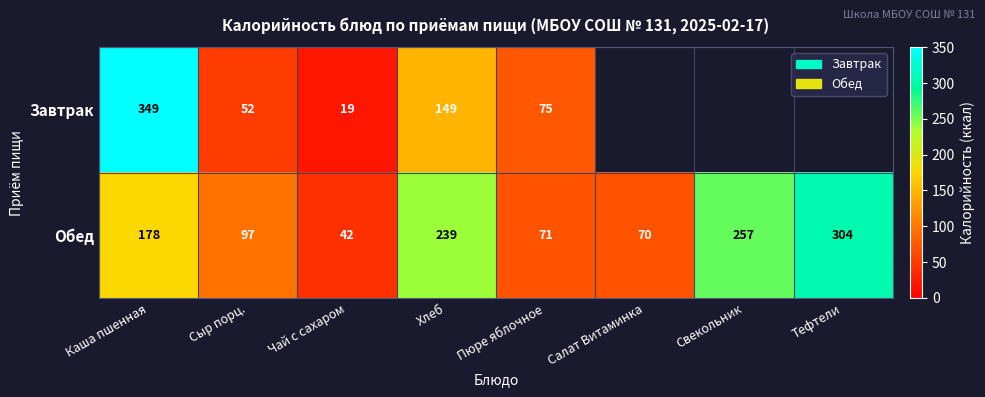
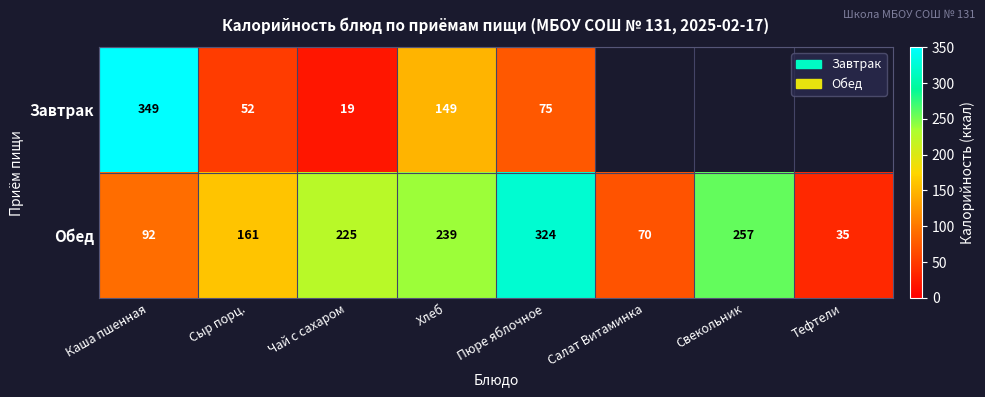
  {
    "Завтрак": {
      "Каша пшенная": 349,
      "Сыр порц.": 52,
      "Чай с сахаром": 19,
      "Хлеб": 149,
      "Пюре яблочное": 75
    },
    "Обед": {
-     "Каша пшенная": 178,
-     "Сыр порц.": 97,
-     "Чай с сахаром": 42,
+     "Каша пшенная": 92,
+     "Сыр порц.": 161,
+     "Чай с сахаром": 225,
      "Хлеб": 239,
-     "Пюре яблочное": 71,
+     "Пюре яблочное": 324,
      "Салат Витаминка": 70,
      "Свекольник": 257,
-     "Тефтели": 304
+     "Тефтели": 35
    }
  }
